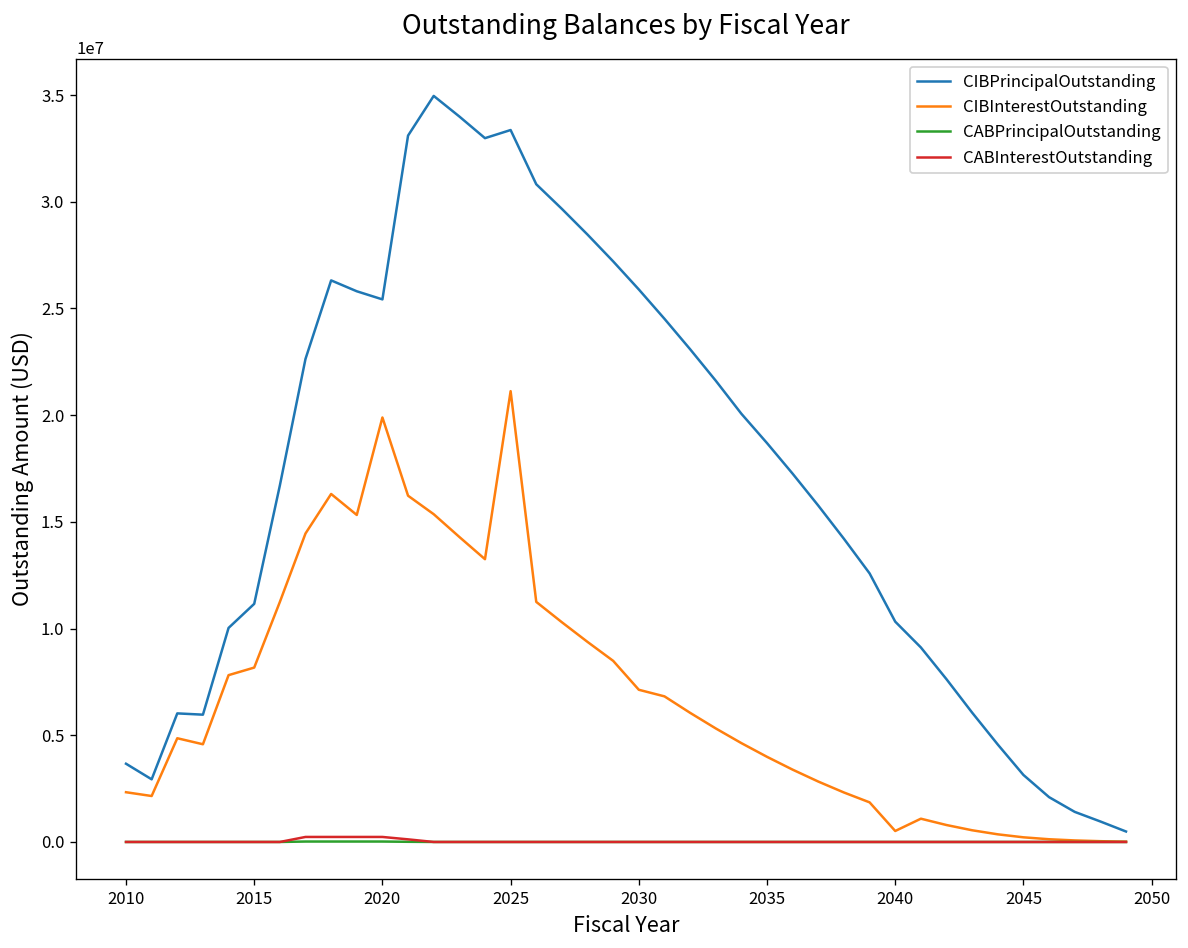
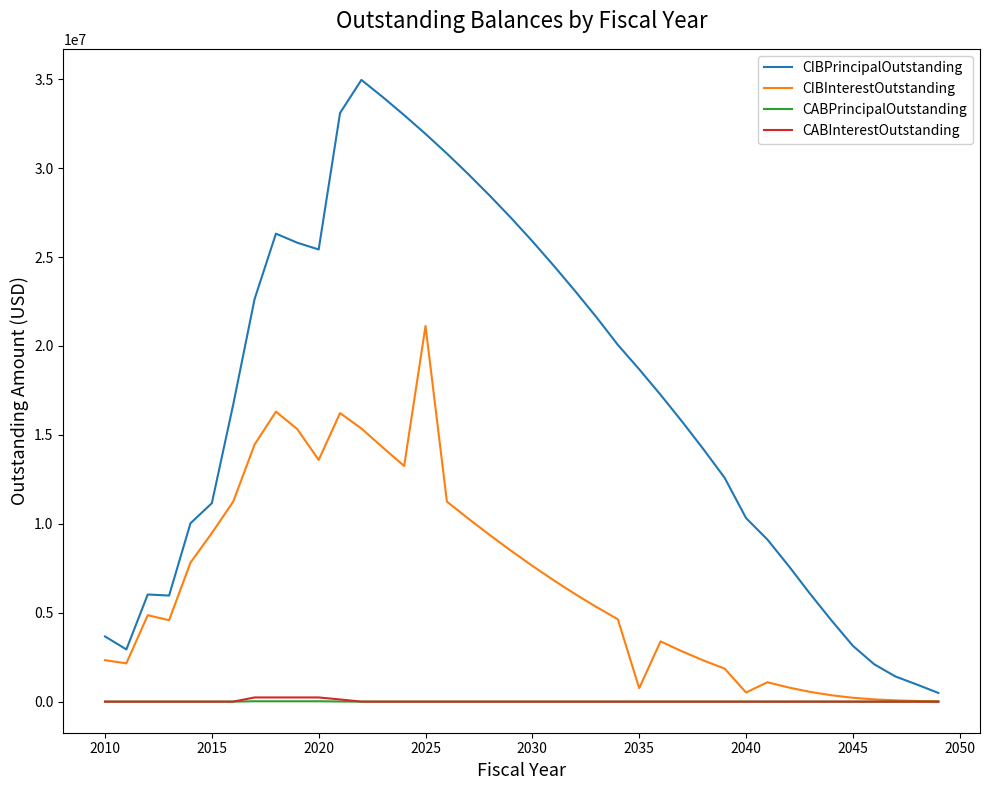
  {
    "CIBPrincipalOutstanding": {
      "2010": 3700000,
      "2015": 11200000,
      "2020": 25400000,
-     "2025": 33400000,
+     "2025": 31900000,
      "2030": 25900000,
      "2035": 18700000,
      "2040": 10300000,
      "2045": 3100000
    },
    "CIBInterestOutstanding": {
      "2010": 2300000,
-     "2015": 8200000,
-     "2020": 19900000,
+     "2015": 9500000,
+     "2020": 13600000,
      "2025": 21100000,
-     "2030": 7100000,
-     "2035": 4000000,
+     "2030": 7600000,
+     "2035": 800000,
      "2040": 500000,
      "2045": 200000
    },
    "CABPrincipalOutstanding": {
      "2020": 0
    },
    "CABInterestOutstanding": {
      "2020": 200000
    }
  }
